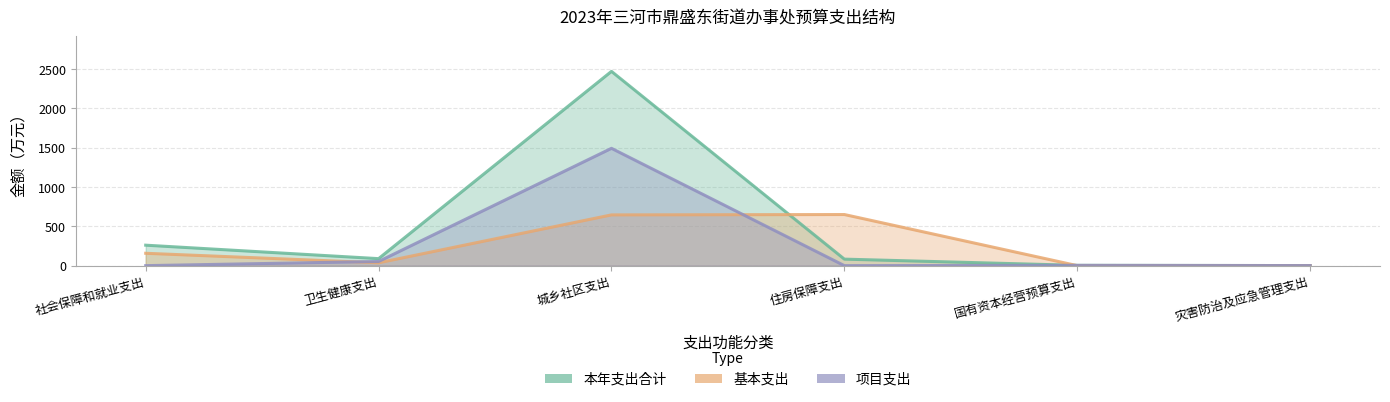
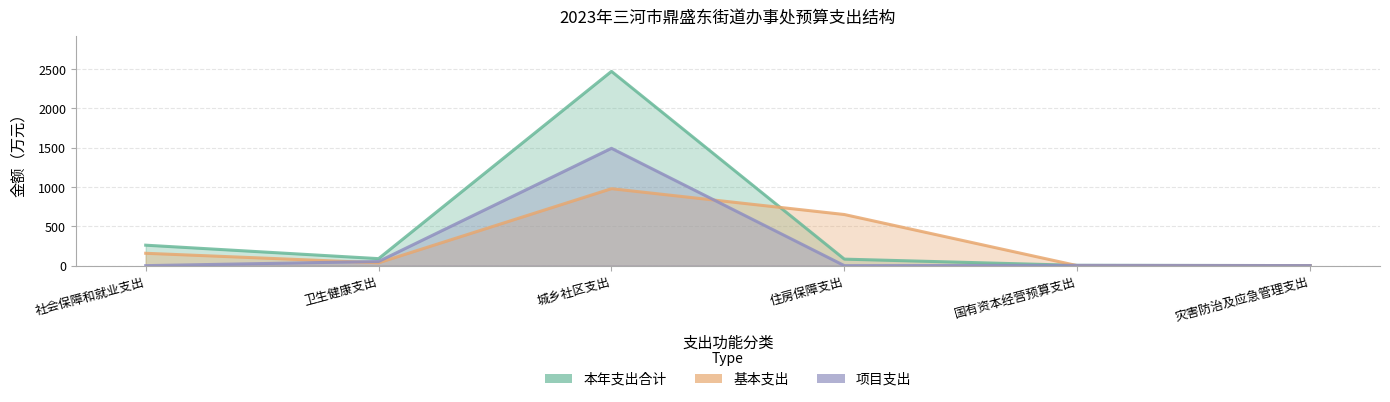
  {
    "基本支出": {
      "社会保障和就业支出": 200,
-     "城乡社区支出": 600,
+     "城乡社区支出": 1000,
      "住房保障支出": 700
    }
  }
